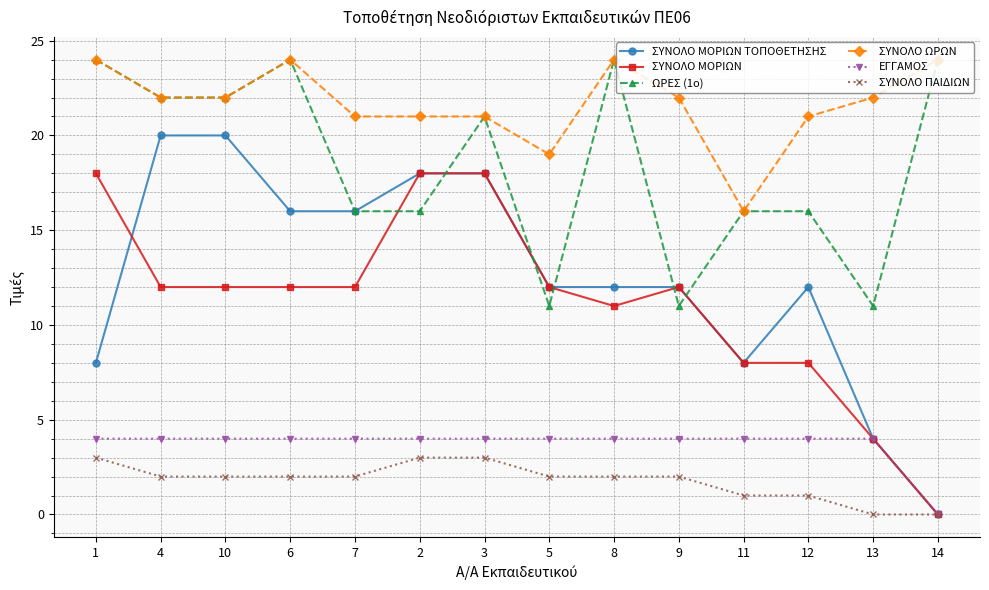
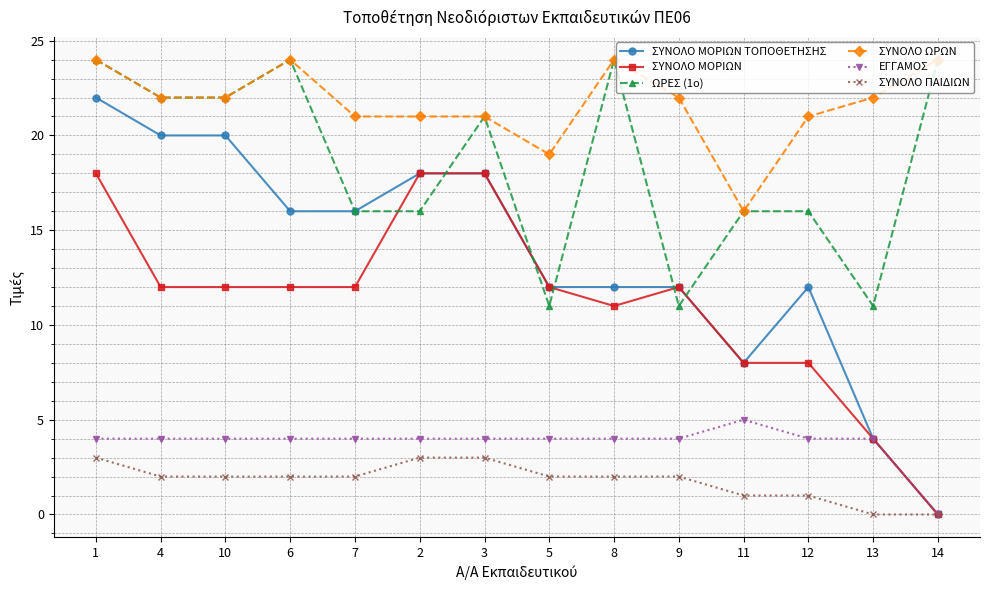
  {
    "ΣΥΝΟΛΟ ΜΟΡΙΩΝ ΤΟΠΟΘΕΤΗΣΗΣ": {
-     "1": 8,
+     "1": 22,
      "4": 20,
      "10": 20,
      "6": 16,
      "8": 12,
      "12": 12
    },
    "ΣΥΝΟΛΟ ΜΟΡΙΩΝ": {
      "1": 18,
      "4": 12,
      "10": 12,
      "6": 12,
      "7": 12,
      "8": 11,
      "12": 8
    },
    "ΩΡΕΣ (1ο)": {
      "2": 16,
      "5": 11,
      "9": 11,
      "12": 16,
      "13": 11
    },
    "ΣΥΝΟΛΟ ΩΡΩΝ": {
      "7": 21,
      "2": 21,
      "5": 19,
      "9": 22,
      "12": 21,
      "13": 22
    },
    "ΕΓΓΑΜΟΣ": {
      "1": 4,
      "4": 4,
      "10": 4,
      "6": 4,
      "7": 4,
      "2": 4,
      "3": 4,
      "5": 4,
      "8": 4,
      "9": 4,
-     "11": 4,
+     "11": 5,
      "12": 4
    },
    "ΣΥΝΟΛΟ ΠΑΙΔΙΩΝ": {
      "1": 3,
      "4": 2,
      "10": 2,
      "6": 2,
      "7": 2,
      "2": 3,
      "3": 3,
      "5": 2,
      "8": 2,
      "9": 2,
      "11": 1,
      "12": 1,
      "13": 0
    }
  }
